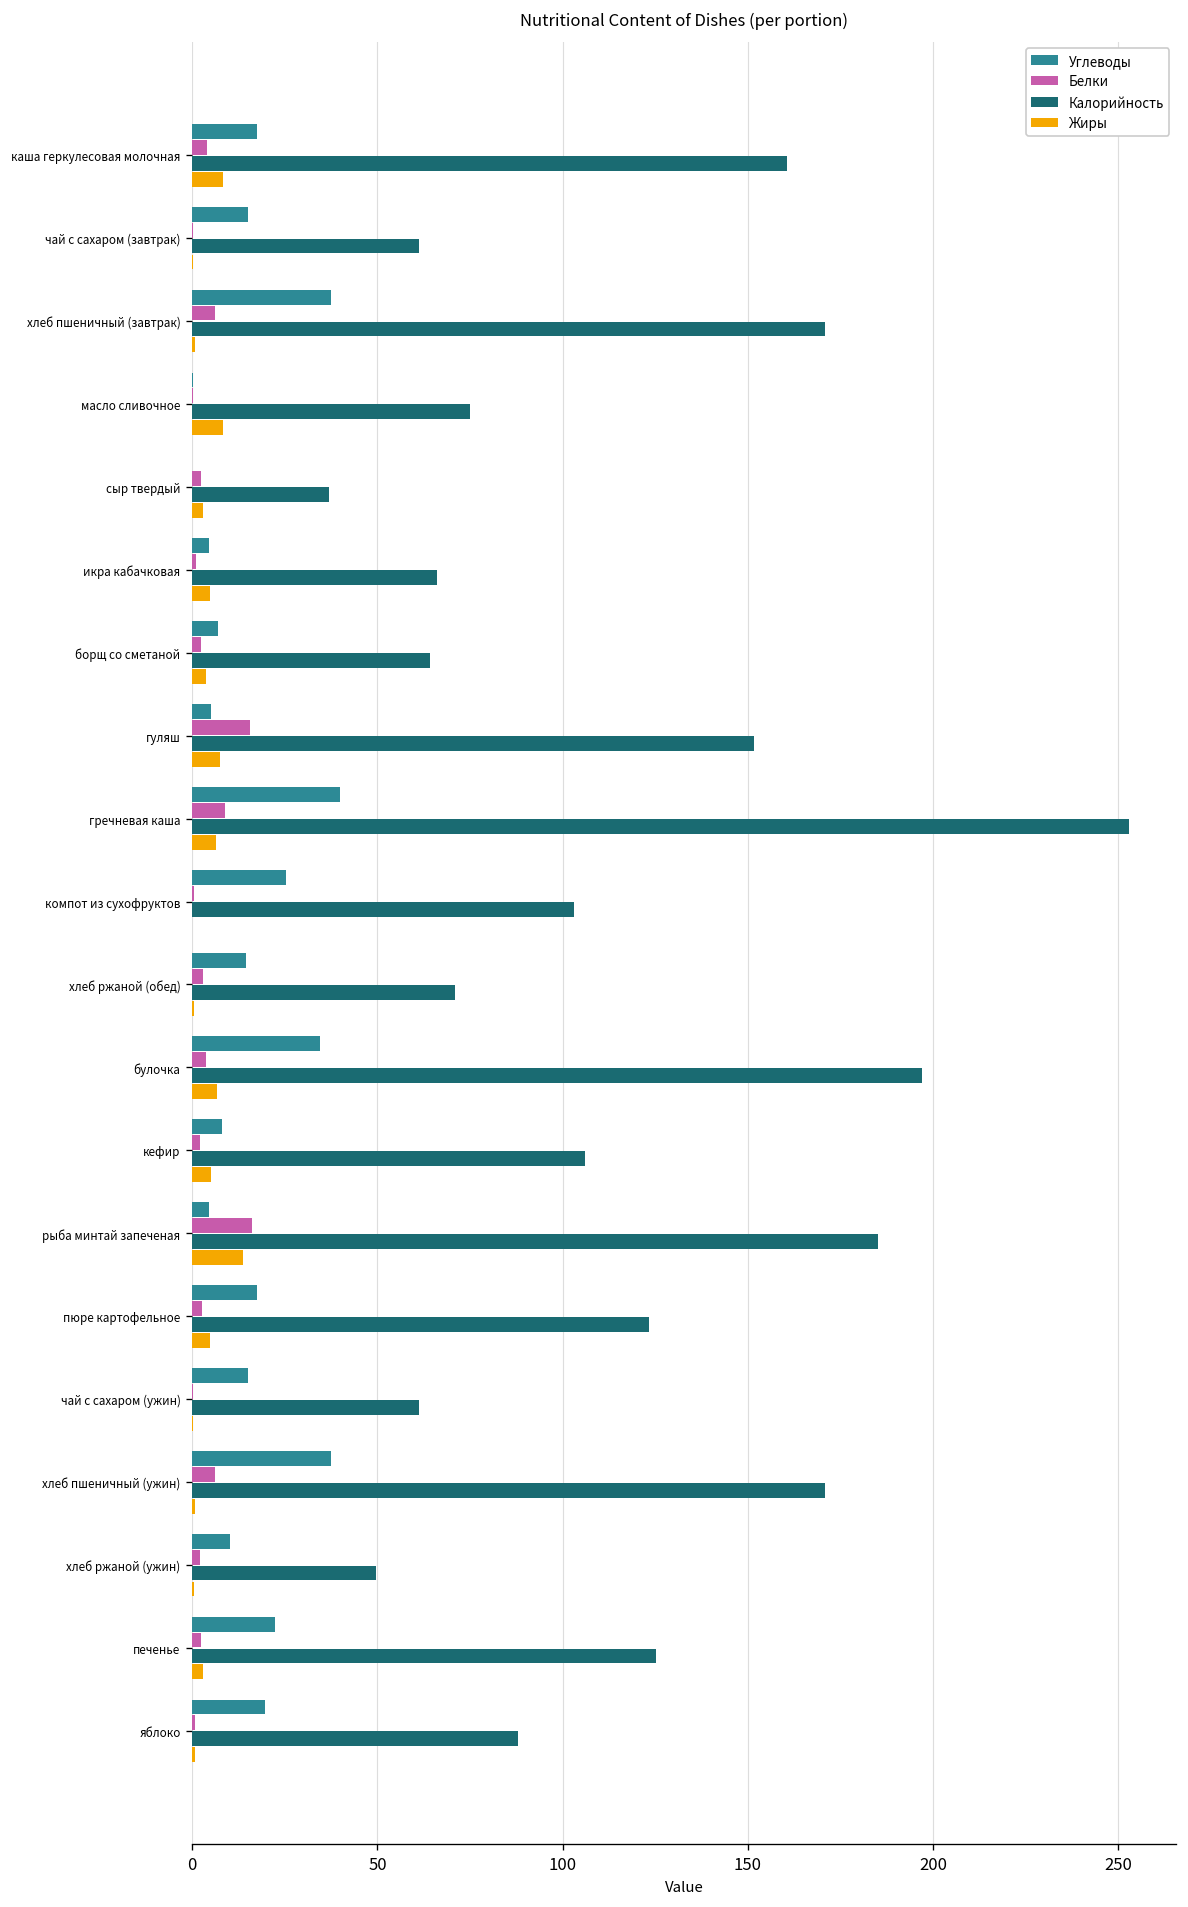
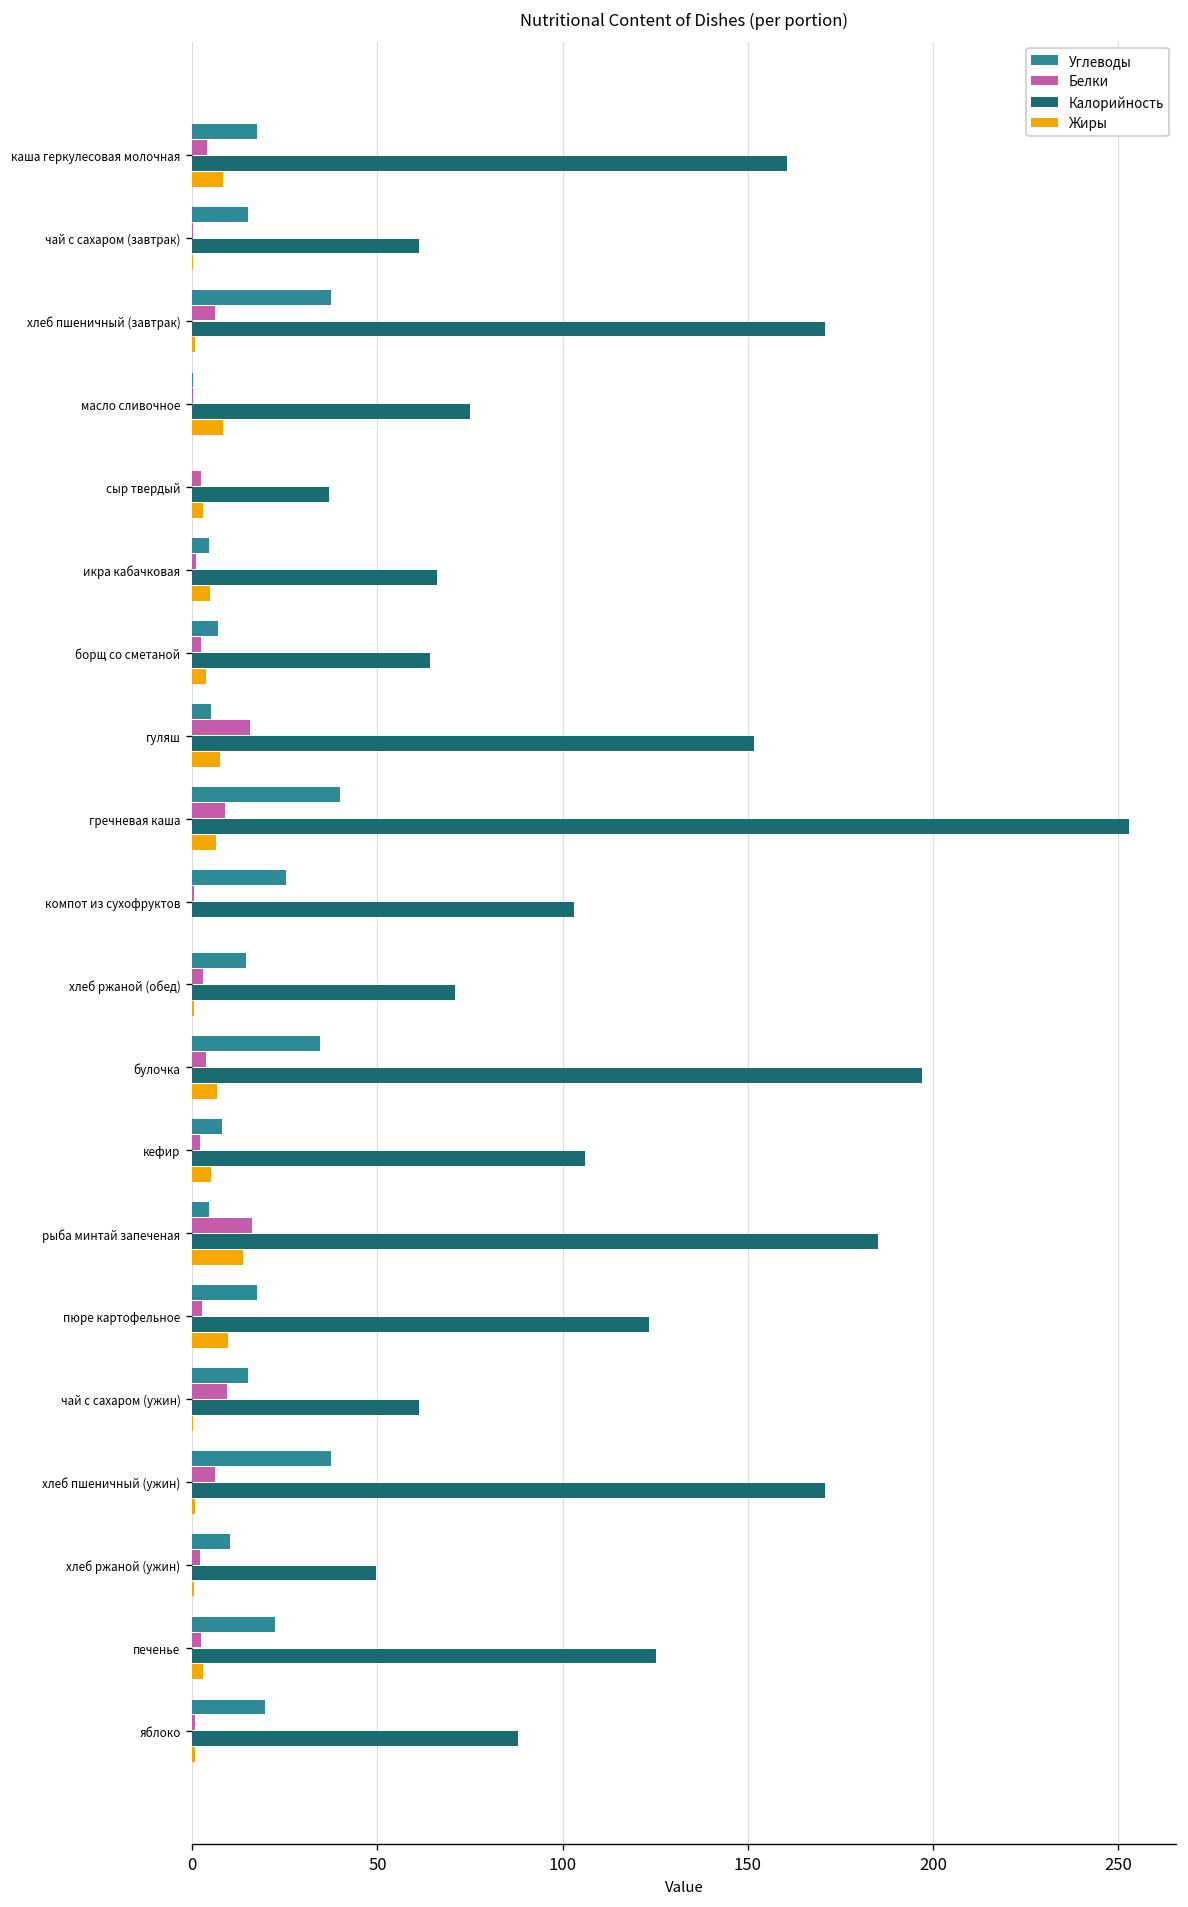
  {
    "Белки": {
      "каша геркулесовая молочная": 4,
      "хлеб пшеничный (завтрак)": 6,
      "сыр твердый": 2,
      "икра кабачковая": 1,
      "борщ со сметаной": 2,
      "гуляш": 16,
      "гречневая каша": 9,
      "хлеб ржаной (обед)": 3,
      "булочка": 4,
      "кефир": 2,
      "рыба минтай запеченая": 16,
      "пюре картофельное": 3,
-     "чай с сахаром (ужин)": 0,
+     "чай с сахаром (ужин)": 9,
      "хлеб пшеничный (ужин)": 6,
      "хлеб ржаной (ужин)": 2,
      "печенье": 2
    },
    "Жиры": {
      "каша геркулесовая молочная": 8,
      "масло сливочное": 8,
      "сыр твердый": 3,
      "икра кабачковая": 5,
      "борщ со сметаной": 4,
      "гуляш": 8,
      "гречневая каша": 6,
      "компот из сухофруктов": 0,
      "булочка": 7,
      "кефир": 5,
      "рыба минтай запеченая": 14,
-     "пюре картофельное": 5,
+     "пюре картофельное": 10,
      "печенье": 3
    }
  }
